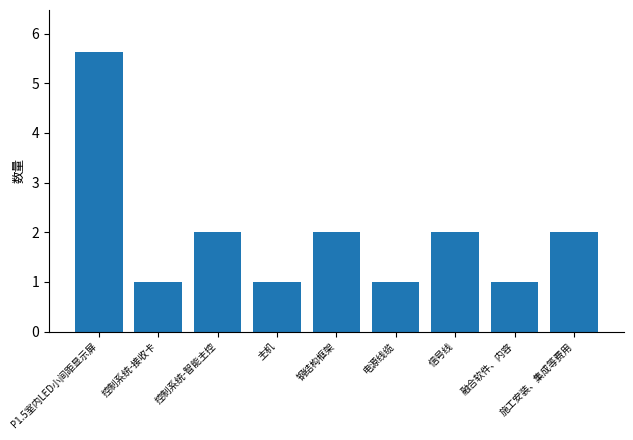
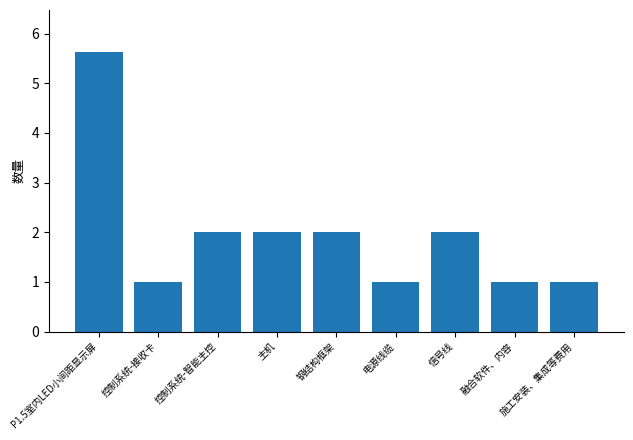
  {
    "P1.5室内LED小间距显示屏": 5.6,
    "控制系统-接收卡": 1,
    "控制系统-智能主控": 2,
-   "主机": 1,
+   "主机": 2,
    "钢结构框架": 2,
    "电源线缆": 1,
    "信号线": 2,
    "融合软件、内容": 1,
-   "施工安装、集成等费用": 2
+   "施工安装、集成等费用": 1
  }
